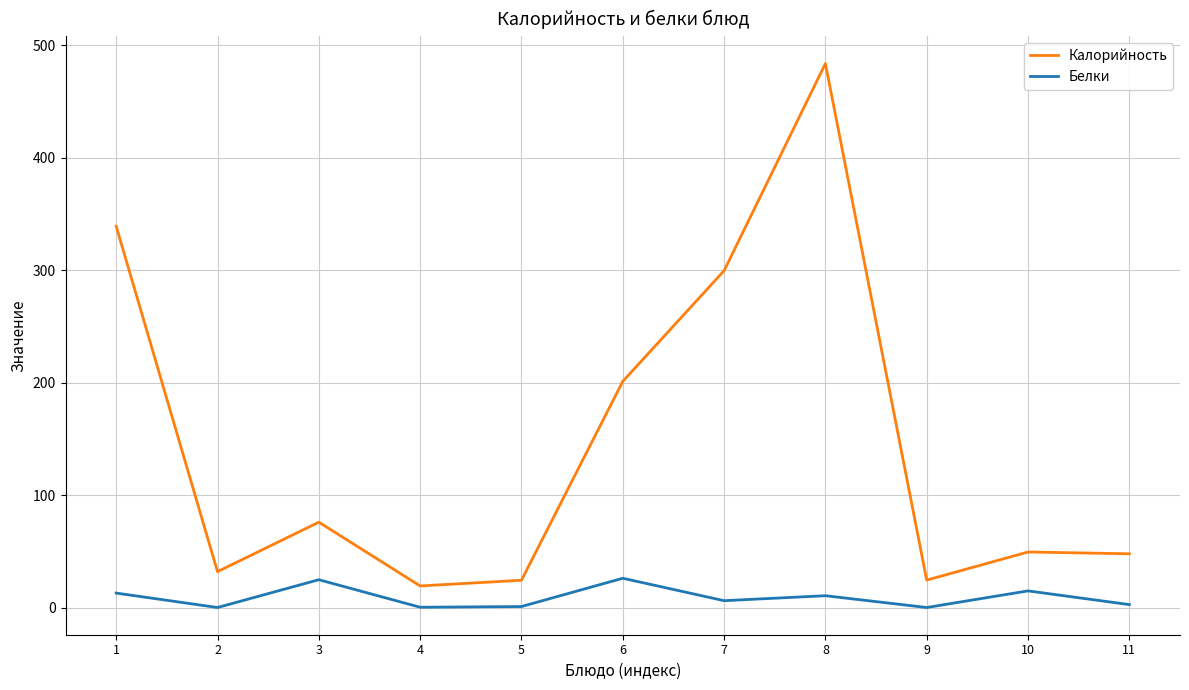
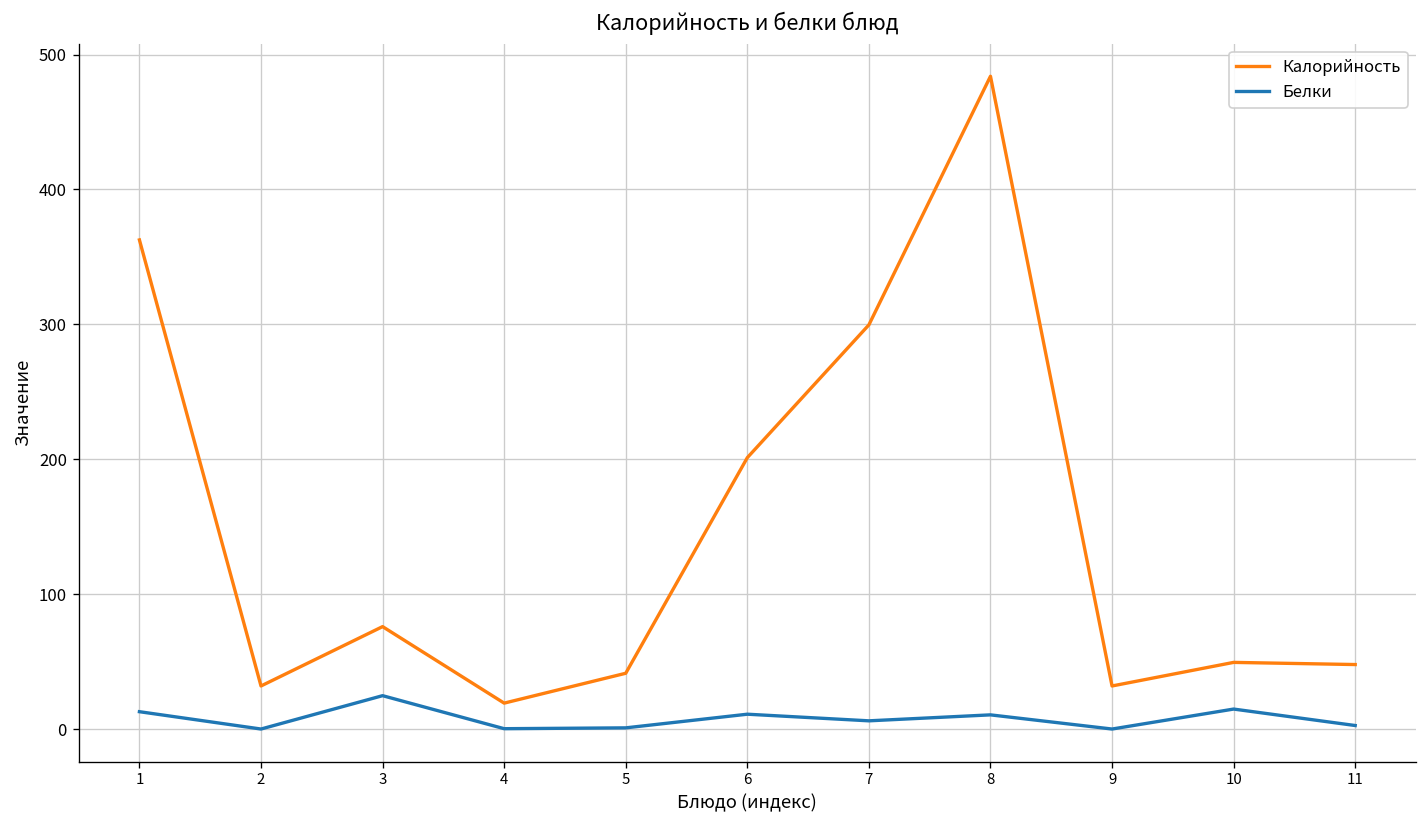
  {
    "Калорийность": {
-     "1": 339,
+     "1": 363,
      "2": 32,
      "3": 76,
      "4": 19,
-     "5": 24,
+     "5": 41,
      "6": 201,
      "7": 300,
      "8": 484,
-     "9": 24,
+     "9": 32,
      "10": 49,
      "11": 48
    },
    "Белки": {
      "1": 13,
      "2": 0,
      "3": 25,
      "4": 0,
      "5": 1,
-     "6": 26,
+     "6": 11,
      "7": 6,
      "8": 11,
      "9": 0,
      "10": 15,
      "11": 3
    }
  }
